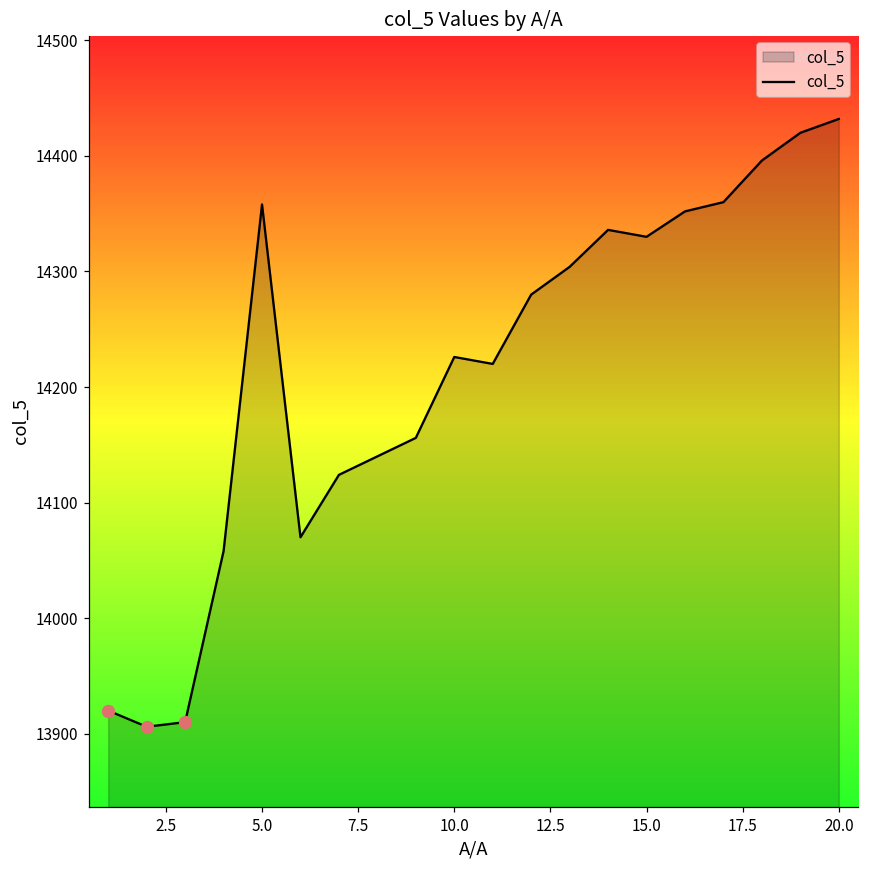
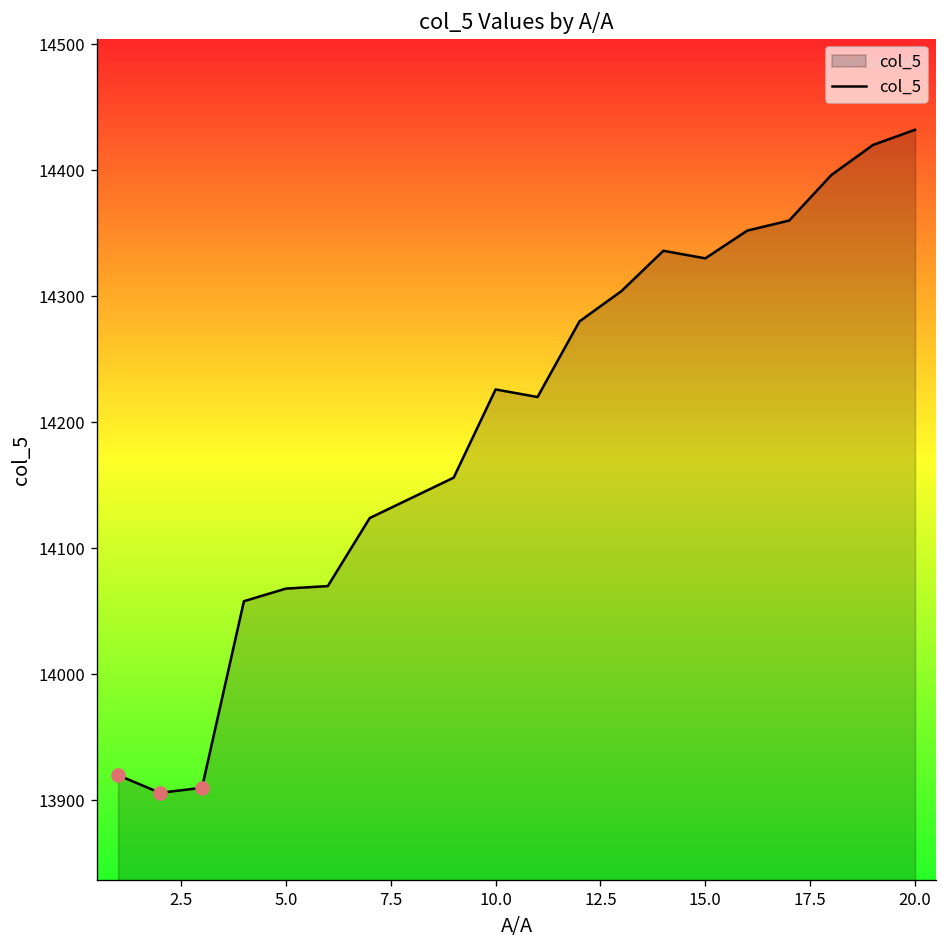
  {
    "col_5": {
-     "5.0": 14358,
+     "5.0": 14068,
      "10.0": 14226,
      "15.0": 14330,
      "20.0": 14432
    }
  }
